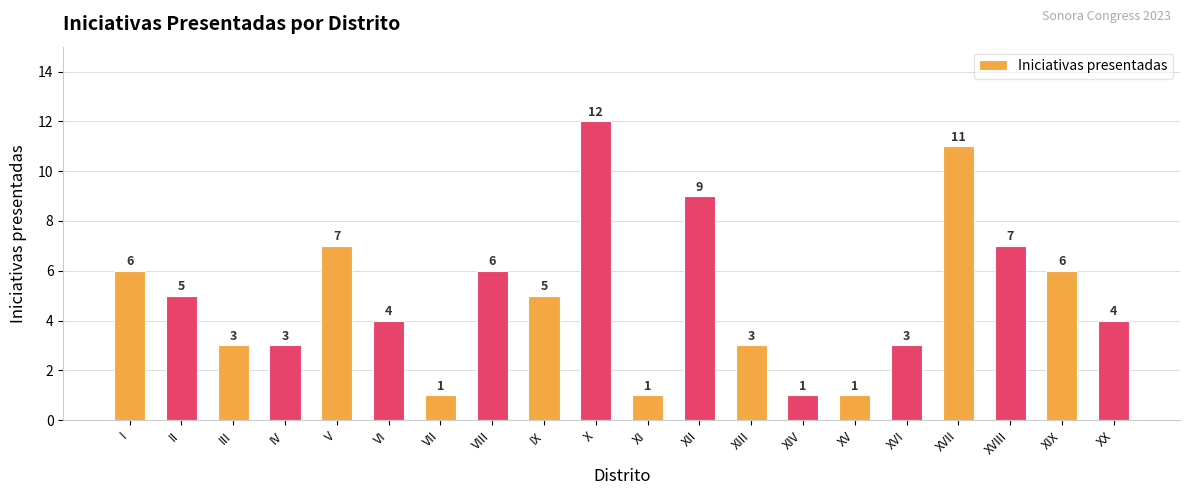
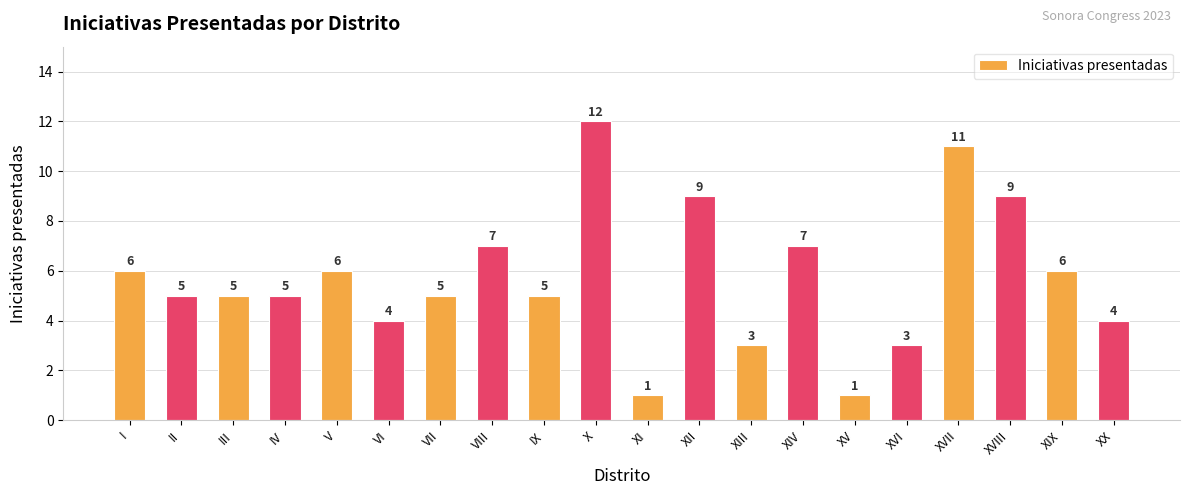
  {
    "I": 6,
    "II": 5,
-   "III": 3,
-   "IV": 3,
-   "V": 7,
+   "III": 5,
+   "IV": 5,
+   "V": 6,
    "VI": 4,
-   "VII": 1,
-   "VIII": 6,
+   "VII": 5,
+   "VIII": 7,
    "IX": 5,
    "X": 12,
    "XI": 1,
    "XII": 9,
    "XIII": 3,
-   "XIV": 1,
+   "XIV": 7,
    "XV": 1,
    "XVI": 3,
    "XVII": 11,
-   "XVIII": 7,
+   "XVIII": 9,
    "XIX": 6,
    "XX": 4
  }
